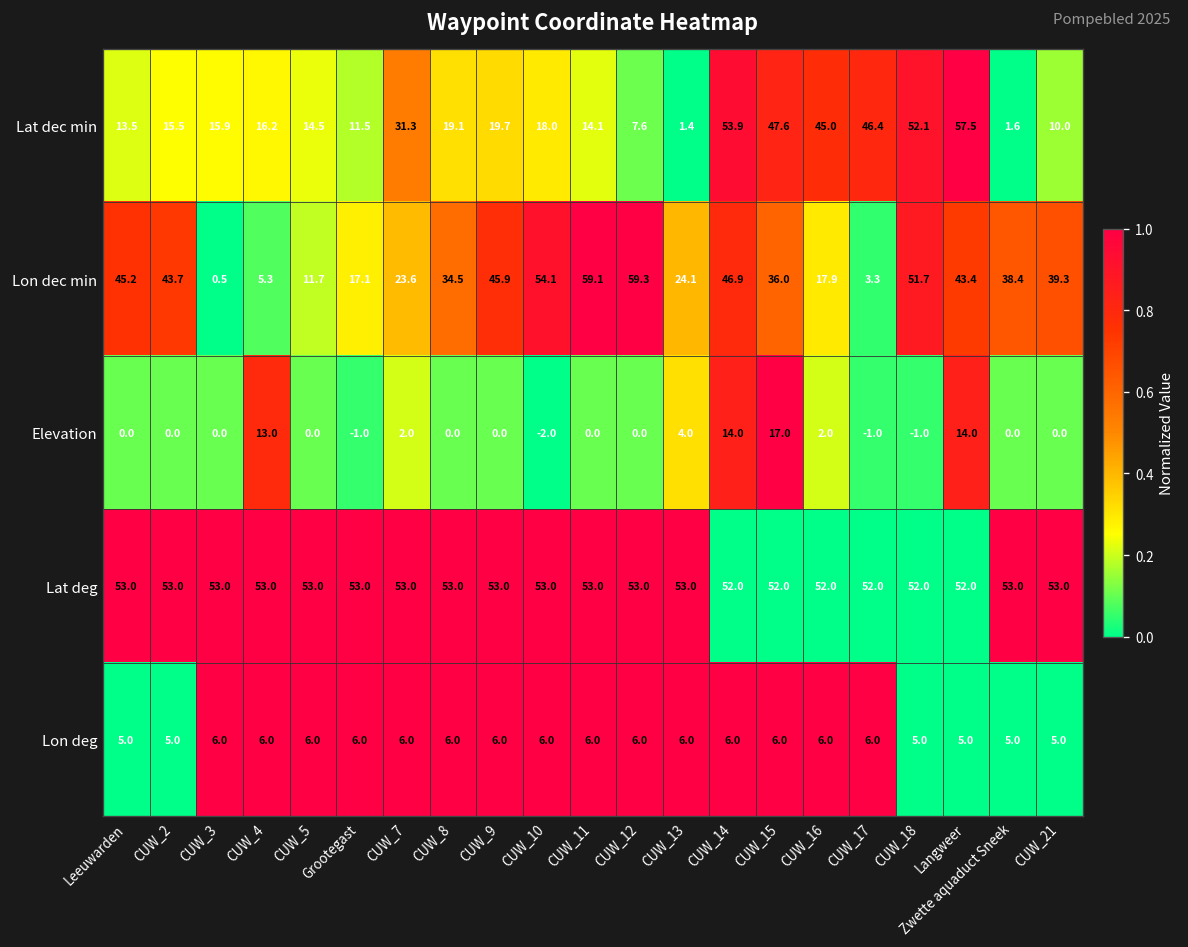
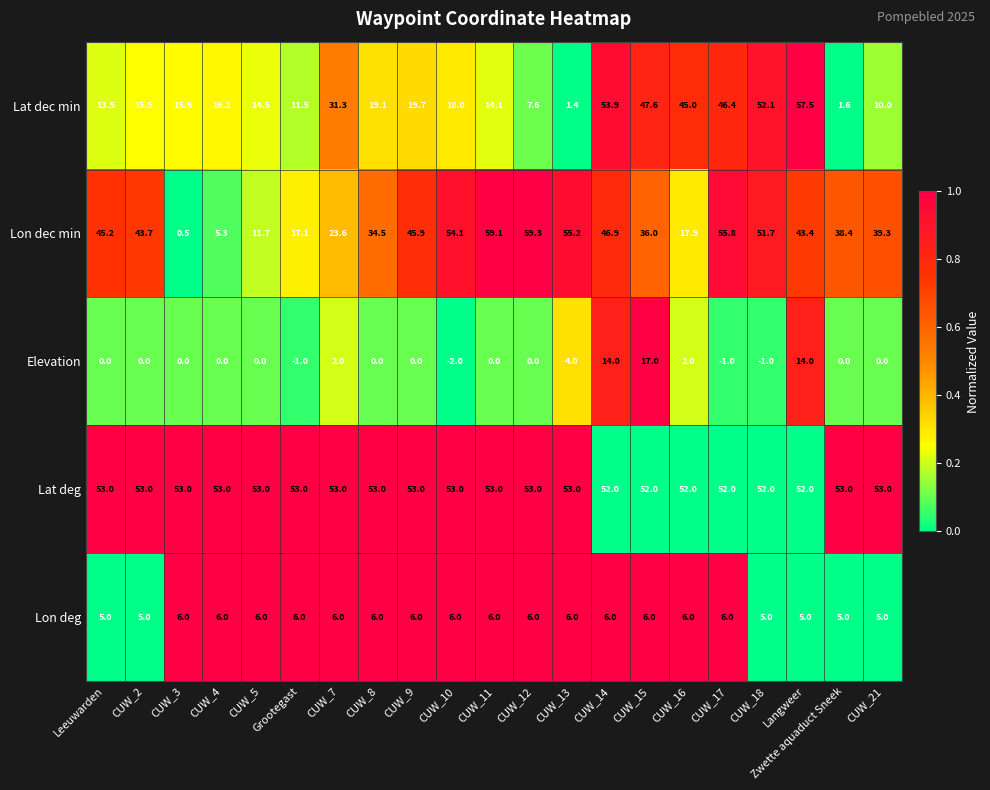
  {
    "Lat dec min": {
      "Leeuwarden": 13.5,
      "CUW_2": 15.5,
      "CUW_3": 15.9,
      "CUW_4": 16.2,
      "CUW_5": 14.5,
      "Grootegast": 11.5,
      "CUW_7": 31.3,
      "CUW_8": 19.1,
      "CUW_9": 19.7,
      "CUW_10": 18.0,
      "CUW_11": 14.1,
      "CUW_12": 7.6,
      "CUW_13": 1.4,
      "CUW_14": 53.9,
      "CUW_15": 47.6,
      "CUW_16": 45.0,
      "CUW_17": 46.4,
      "CUW_18": 52.1,
      "Langweer": 57.5,
      "Zwette aquaduct Sneek": 1.6,
      "CUW_21": 10.0
    },
    "Lon dec min": {
      "Leeuwarden": 45.2,
      "CUW_2": 43.7,
      "CUW_3": 0.5,
      "CUW_4": 5.3,
      "CUW_5": 11.7,
      "Grootegast": 17.1,
      "CUW_7": 23.6,
      "CUW_8": 34.5,
      "CUW_9": 45.9,
      "CUW_10": 54.1,
      "CUW_11": 59.1,
      "CUW_12": 59.3,
-     "CUW_13": 24.1,
+     "CUW_13": 55.2,
      "CUW_14": 46.9,
      "CUW_15": 36.0,
      "CUW_16": 17.9,
-     "CUW_17": 3.3,
+     "CUW_17": 55.8,
      "CUW_18": 51.7,
      "Langweer": 43.4,
      "Zwette aquaduct Sneek": 38.4,
      "CUW_21": 39.3
    },
    "Elevation": {
      "Leeuwarden": 0.0,
      "CUW_2": 0.0,
      "CUW_3": 0.0,
-     "CUW_4": 13.0,
+     "CUW_4": 0.0,
      "CUW_5": 0.0,
      "Grootegast": -1.0,
      "CUW_7": 2.0,
      "CUW_8": 0.0,
      "CUW_9": 0.0,
      "CUW_10": -2.0,
      "CUW_11": 0.0,
      "CUW_12": 0.0,
      "CUW_13": 4.0,
      "CUW_14": 14.0,
      "CUW_15": 17.0,
      "CUW_16": 2.0,
      "CUW_17": -1.0,
      "CUW_18": -1.0,
      "Langweer": 14.0,
      "Zwette aquaduct Sneek": 0.0,
      "CUW_21": 0.0
    },
    "Lat deg": {
      "Leeuwarden": 53.0,
      "CUW_2": 53.0,
      "CUW_3": 53.0,
      "CUW_4": 53.0,
      "CUW_5": 53.0,
      "Grootegast": 53.0,
      "CUW_7": 53.0,
      "CUW_8": 53.0,
      "CUW_9": 53.0,
      "CUW_10": 53.0,
      "CUW_11": 53.0,
      "CUW_12": 53.0,
      "CUW_13": 53.0,
      "CUW_14": 52.0,
      "CUW_15": 52.0,
      "CUW_16": 52.0,
      "CUW_17": 52.0,
      "CUW_18": 52.0,
      "Langweer": 52.0,
      "Zwette aquaduct Sneek": 53.0,
      "CUW_21": 53.0
    },
    "Lon deg": {
      "Leeuwarden": 5.0,
      "CUW_2": 5.0,
      "CUW_3": 6.0,
      "CUW_4": 6.0,
      "CUW_5": 6.0,
      "Grootegast": 6.0,
      "CUW_7": 6.0,
      "CUW_8": 6.0,
      "CUW_9": 6.0,
      "CUW_10": 6.0,
      "CUW_11": 6.0,
      "CUW_12": 6.0,
      "CUW_13": 6.0,
      "CUW_14": 6.0,
      "CUW_15": 6.0,
      "CUW_16": 6.0,
      "CUW_17": 6.0,
      "CUW_18": 5.0,
      "Langweer": 5.0,
      "Zwette aquaduct Sneek": 5.0,
      "CUW_21": 5.0
    }
  }
